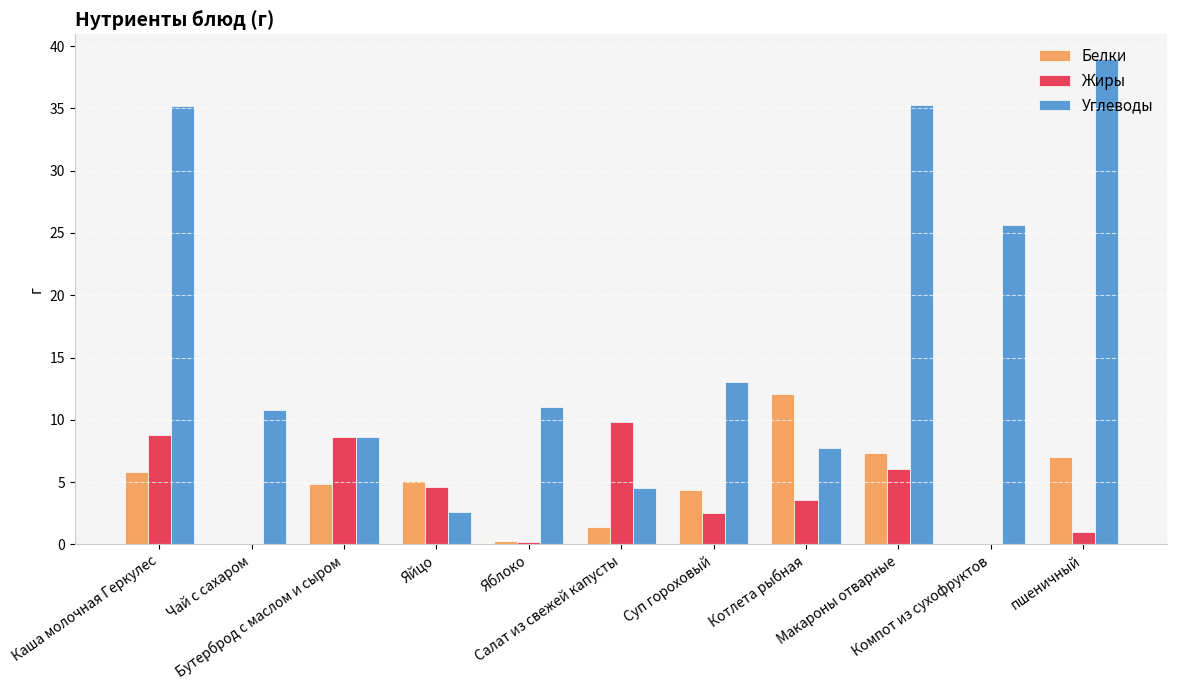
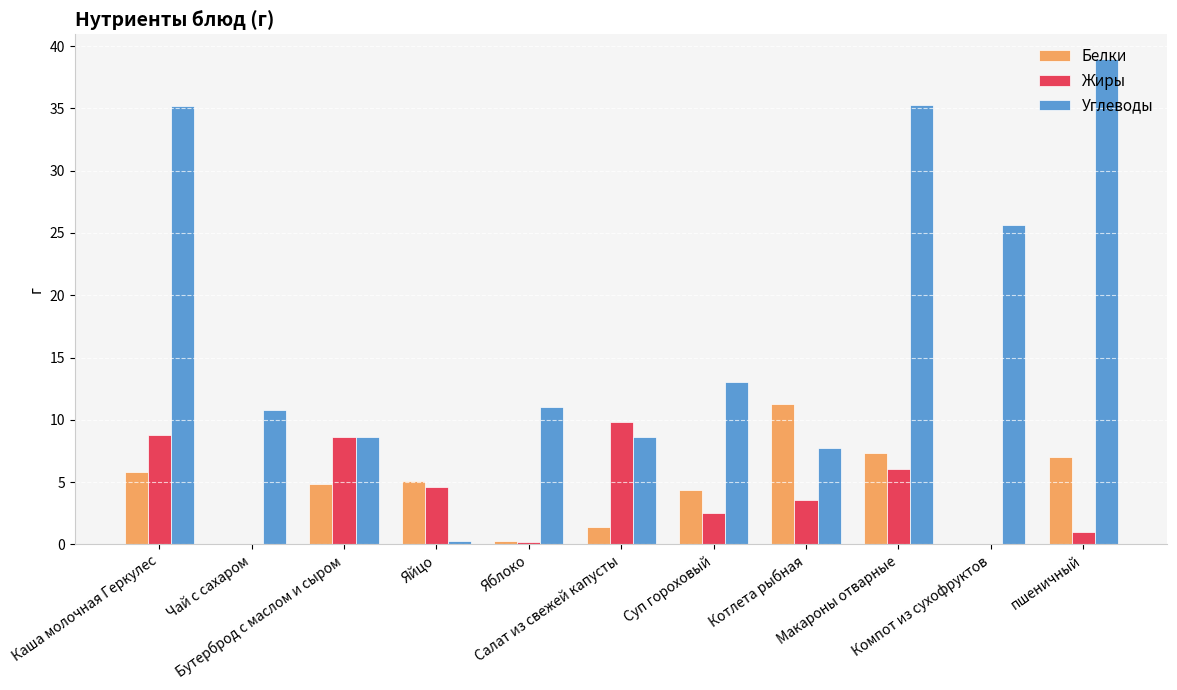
  {
    "Белки": {
      "Каша молочная Геркулес": 5.8,
      "Чай с сахаром": 0.0,
      "Бутерброд с маслом и сыром": 4.9,
      "Яйцо": 5.1,
      "Яблоко": 0.3,
      "Салат из свежей капусты": 1.4,
      "Суп гороховый": 4.4,
-     "Котлета рыбная": 12.1,
+     "Котлета рыбная": 11.3,
      "Макароны отварные": 7.4,
      "Компот из сухофруктов": 0.0,
      "пшеничный": 7.0
    },
    "Жиры": {
      "Каша молочная Геркулес": 8.8,
      "Чай с сахаром": 0.0,
      "Бутерброд с маслом и сыром": 8.6,
      "Яйцо": 4.6,
      "Салат из свежей капусты": 9.8,
      "Суп гороховый": 2.6,
      "Котлета рыбная": 3.6,
      "Макароны отварные": 6.0,
      "Компот из сухофруктов": 0.0,
      "пшеничный": 1.0
    },
    "Углеводы": {
      "Каша молочная Геркулес": 35.2,
      "Чай с сахаром": 10.8,
      "Бутерброд с маслом и сыром": 8.6,
-     "Яйцо": 2.6,
+     "Яйцо": 0.3,
      "Яблоко": 11.0,
-     "Салат из свежей капусты": 4.5,
+     "Салат из свежей капусты": 8.7,
      "Суп гороховый": 13.1,
      "Котлета рыбная": 7.7,
      "Макароны отварные": 35.3,
      "Компот из сухофруктов": 25.7,
      "пшеничный": 39.0
    }
  }
